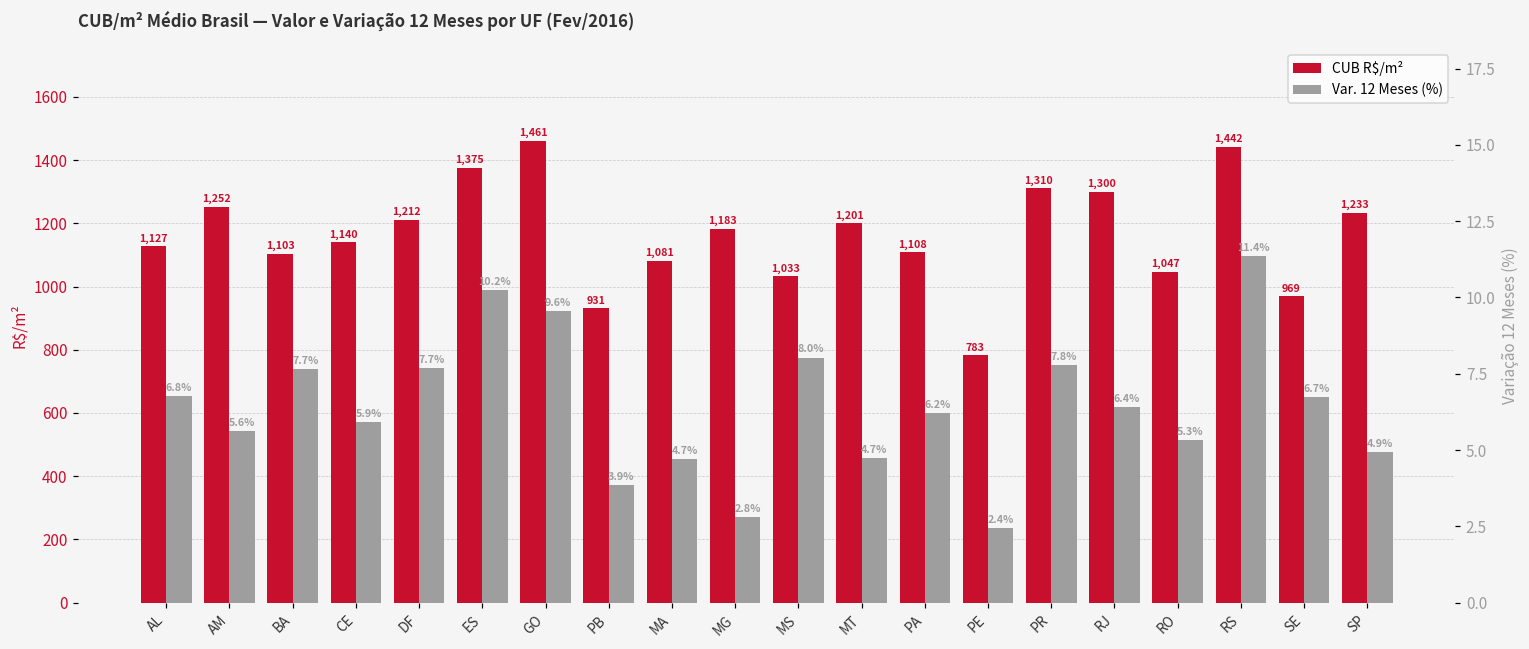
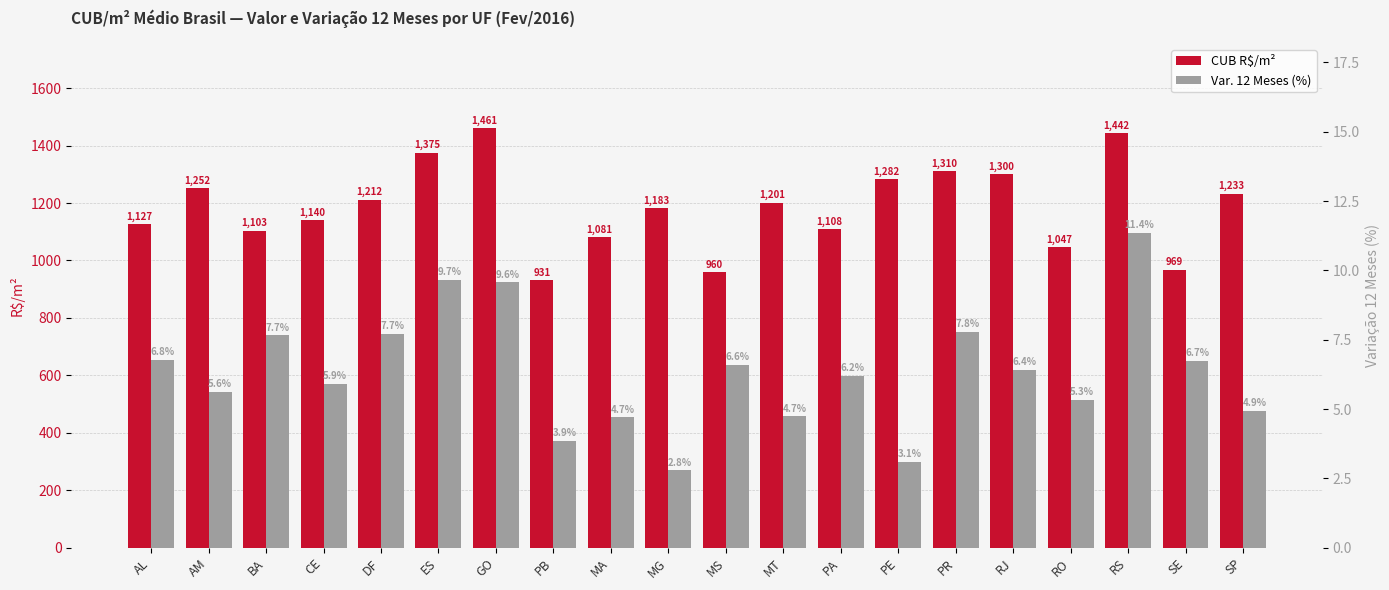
  {
    "CUB R$/m²": {
      "AL": "1,127",
      "AM": "1,252",
      "BA": "1,103",
      "CE": "1,140",
      "DF": "1,212",
      "ES": "1,375",
      "GO": "1,461",
      "PB": "931",
      "MA": "1,081",
      "MG": "1,183",
-     "MS": "1,033",
+     "MS": "960",
      "MT": "1,201",
      "PA": "1,108",
-     "PE": "783",
+     "PE": "1,282",
      "PR": "1,310",
      "RJ": "1,300",
      "RO": "1,047",
      "RS": "1,442",
      "SE": "969",
      "SP": "1,233"
    },
    "Var. 12 Meses (%)": {
      "AL": "6.8%",
      "AM": "5.6%",
      "BA": "7.7%",
      "CE": "5.9%",
      "DF": "7.7%",
-     "ES": "10.2%",
+     "ES": "9.7%",
      "GO": "9.6%",
      "PB": "3.9%",
      "MA": "4.7%",
      "MG": "2.8%",
-     "MS": "8.0%",
+     "MS": "6.6%",
      "MT": "4.7%",
      "PA": "6.2%",
-     "PE": "2.4%",
+     "PE": "3.1%",
      "PR": "7.8%",
      "RJ": "6.4%",
      "RO": "5.3%",
      "RS": "11.4%",
      "SE": "6.7%",
      "SP": "4.9%"
    }
  }
